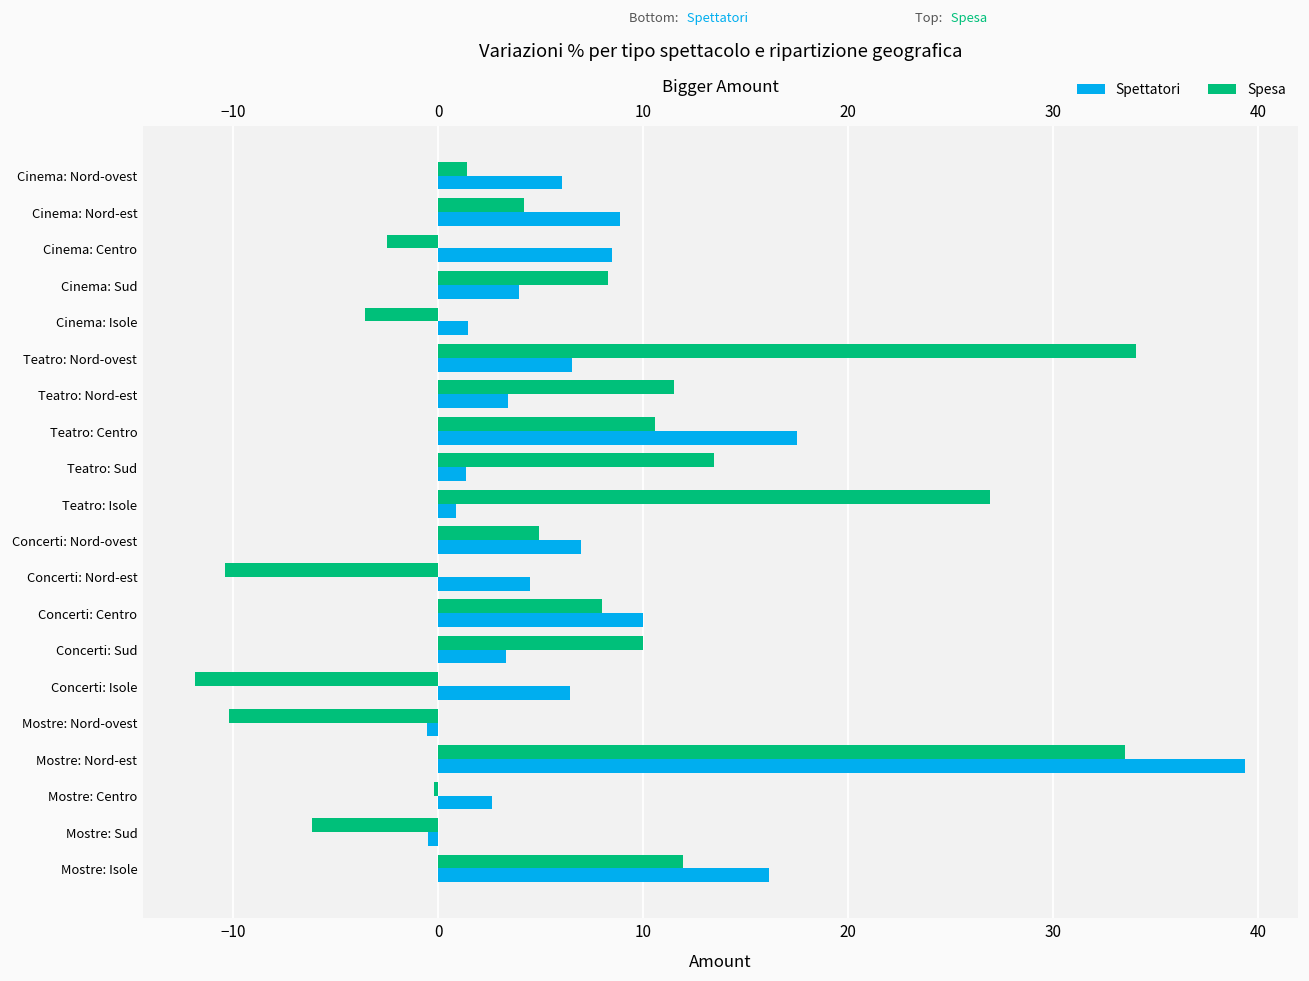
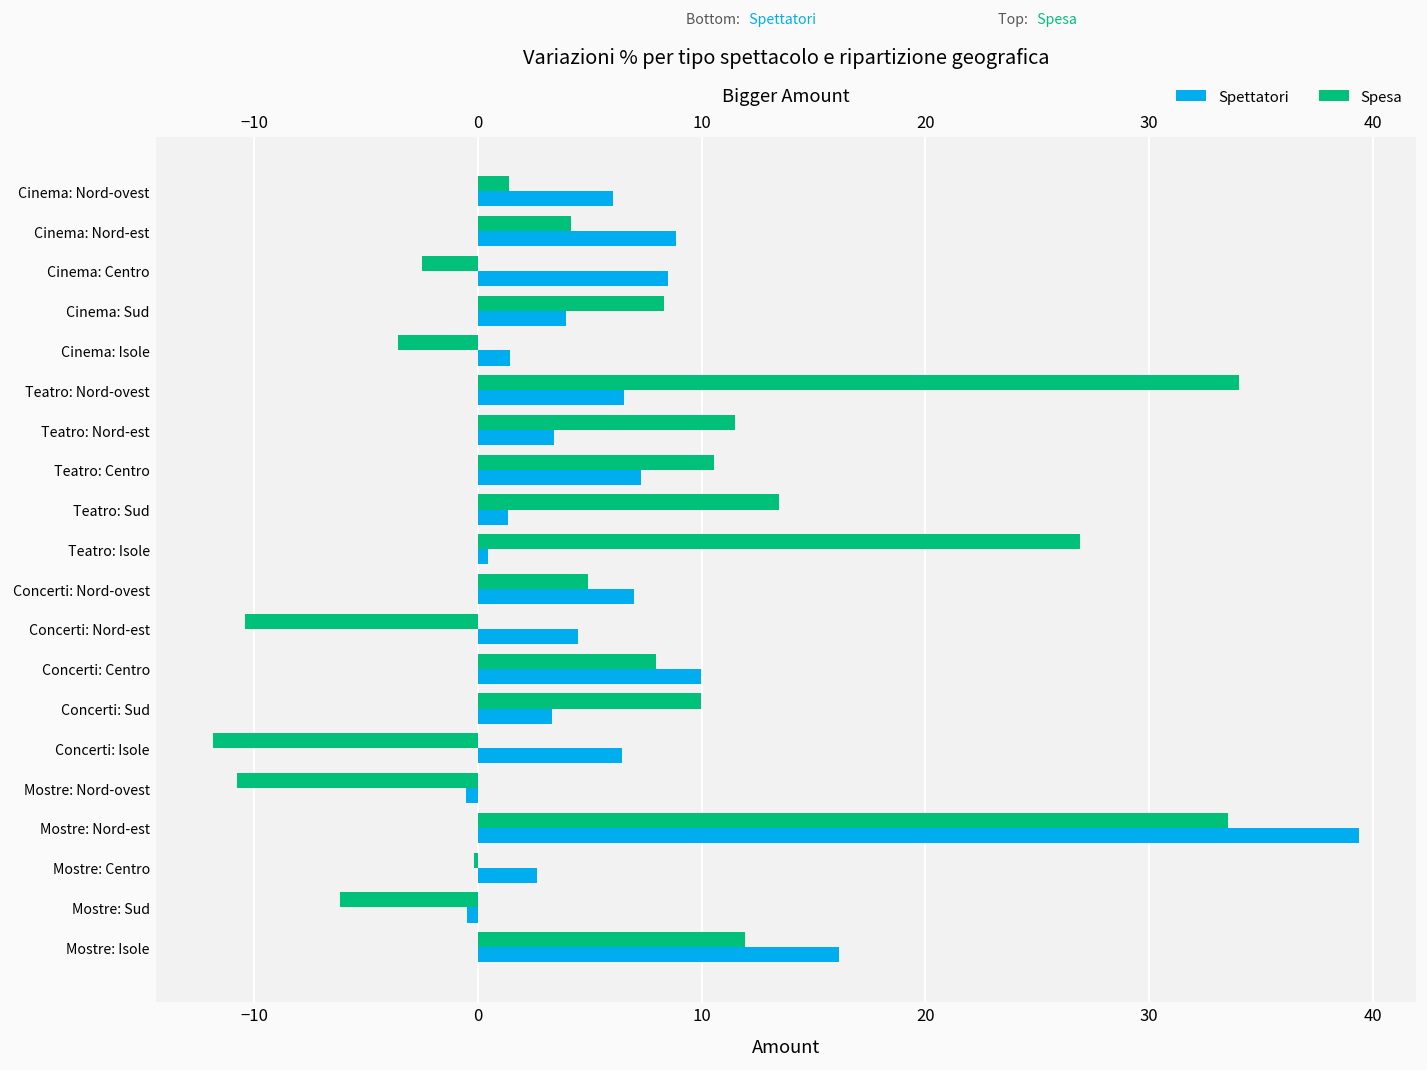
  {
    "Spettatori": {
      "Cinema: Nord-ovest": 6.0,
      "Cinema: Nord-est": 8.8,
      "Cinema: Centro": 8.5,
      "Cinema: Sud": 3.9,
      "Cinema: Isole": 1.4,
      "Teatro: Nord-ovest": 6.5,
      "Teatro: Nord-est": 3.4,
-     "Teatro: Centro": 17.5,
+     "Teatro: Centro": 7.3,
      "Teatro: Sud": 1.3,
-     "Teatro: Isole": 0.9,
+     "Teatro: Isole": 0.4,
      "Concerti: Nord-ovest": 7.0,
      "Concerti: Nord-est": 4.5,
      "Concerti: Centro": 10.0,
      "Concerti: Sud": 3.3,
      "Concerti: Isole": 6.4,
      "Mostre: Nord-ovest": -0.5,
      "Mostre: Nord-est": 39.4,
      "Mostre: Centro": 2.6,
      "Mostre: Sud": -0.5,
      "Mostre: Isole": 16.1
    },
    "Spesa": {
      "Cinema: Nord-ovest": 1.4,
      "Cinema: Nord-est": 4.2,
      "Cinema: Centro": -2.5,
      "Cinema: Sud": 8.3,
      "Cinema: Isole": -3.6,
      "Teatro: Nord-ovest": 34.0,
      "Teatro: Nord-est": 11.5,
      "Teatro: Centro": 10.6,
      "Teatro: Sud": 13.5,
      "Teatro: Isole": 26.9,
      "Concerti: Nord-ovest": 4.9,
      "Concerti: Nord-est": -10.4,
      "Concerti: Centro": 8.0,
      "Concerti: Sud": 10.0,
      "Concerti: Isole": -11.9,
-     "Mostre: Nord-ovest": -10.2,
+     "Mostre: Nord-ovest": -10.8,
      "Mostre: Nord-est": 33.5,
      "Mostre: Centro": -0.2,
      "Mostre: Sud": -6.2,
      "Mostre: Isole": 11.9
    }
  }
